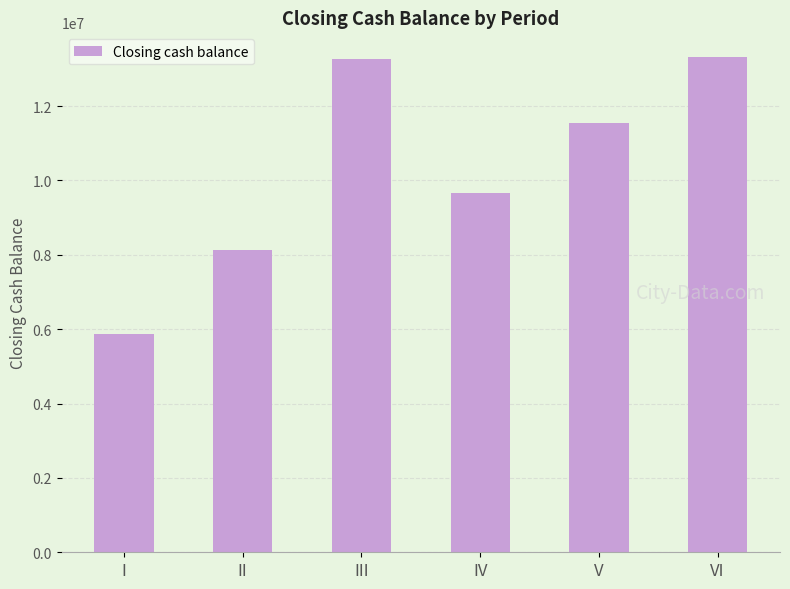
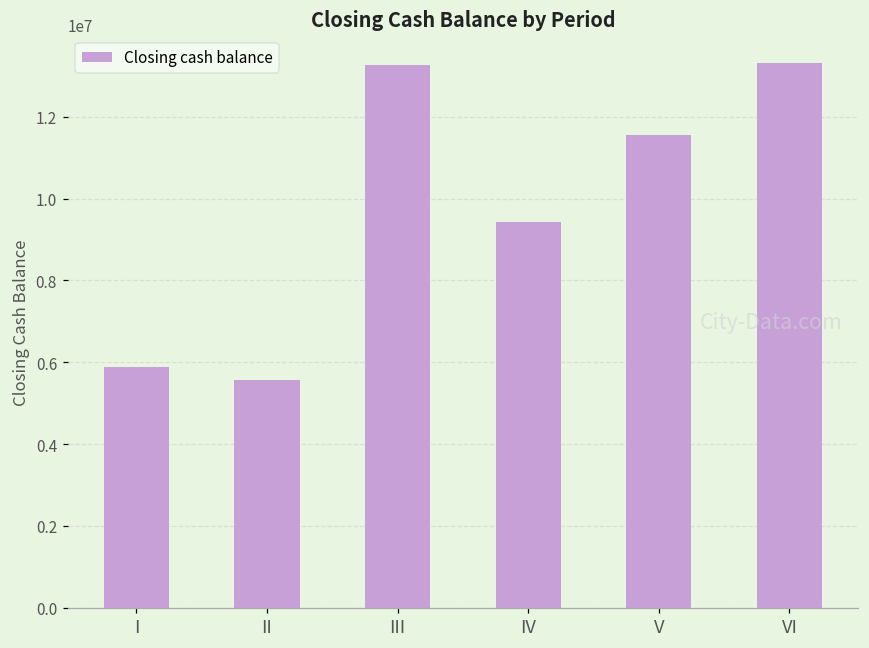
  {
    "I": 5900000,
-   "II": 8100000,
+   "II": 5600000,
    "III": 13300000,
-   "IV": 9700000,
+   "IV": 9400000,
    "V": 11600000,
    "VI": 13300000
  }
